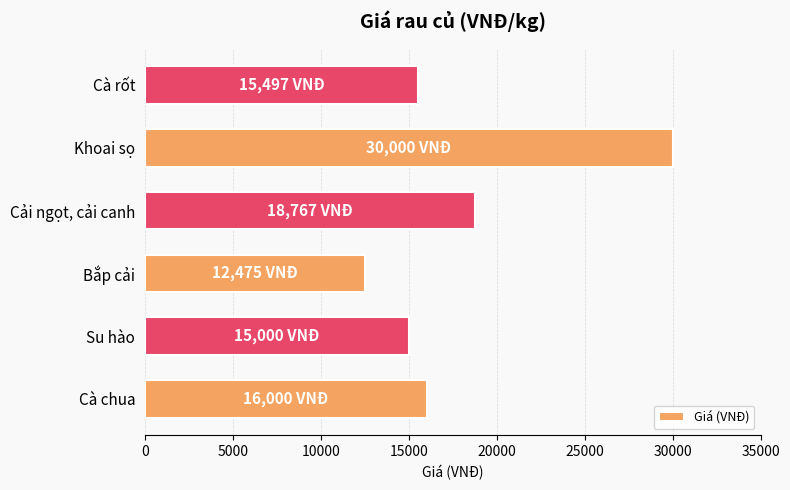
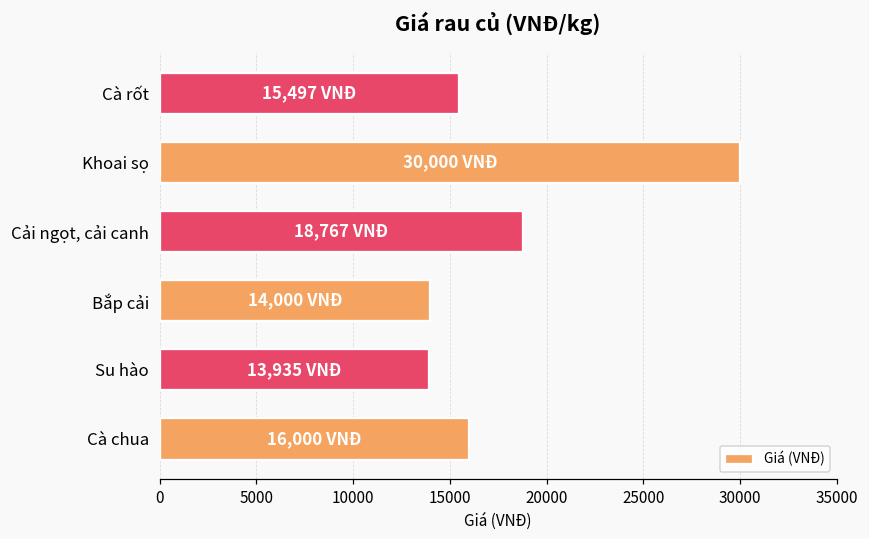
  {
    "Cà rốt": "15,497",
    "Khoai sọ": "30,000",
    "Cải ngọt, cải canh": "18,767",
-   "Bắp cải": "12,475",
-   "Su hào": "15,000",
+   "Bắp cải": "14,000",
+   "Su hào": "13,935",
    "Cà chua": "16,000"
  }
